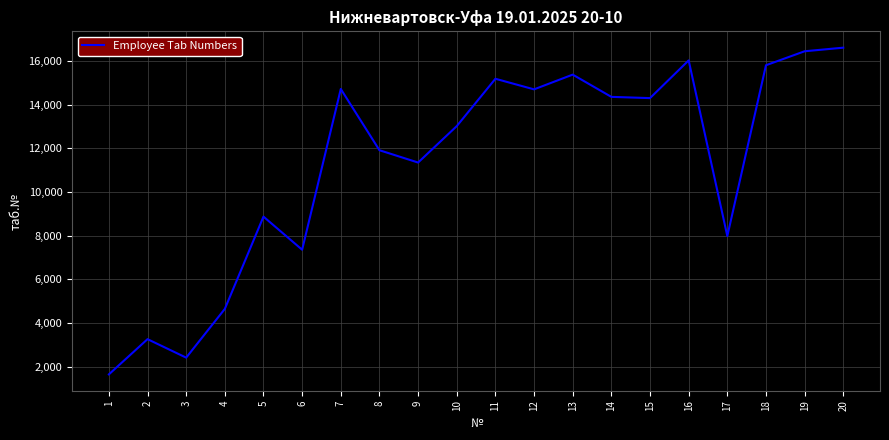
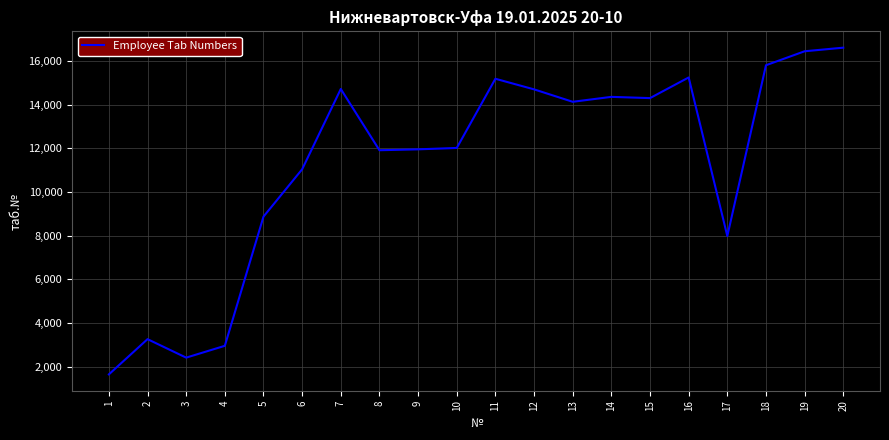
  {
    "1": "1,600",
    "2": "3,300",
    "3": "2,400",
-   "4": "4,600",
+   "4": "3,000",
    "5": "8,900",
-   "6": "7,400",
+   "6": "11,000",
    "7": "14,700",
    "8": "11,900",
-   "9": "11,300",
-   "10": "13,000",
+   "9": "12,000",
+   "10": "12,000",
    "11": "15,200",
    "12": "14,700",
-   "13": "15,400",
+   "13": "14,100",
    "14": "14,400",
    "15": "14,300",
-   "16": "16,000",
+   "16": "15,200",
    "17": "8,000",
    "18": "15,800",
    "19": "16,400",
    "20": "16,600"
  }
